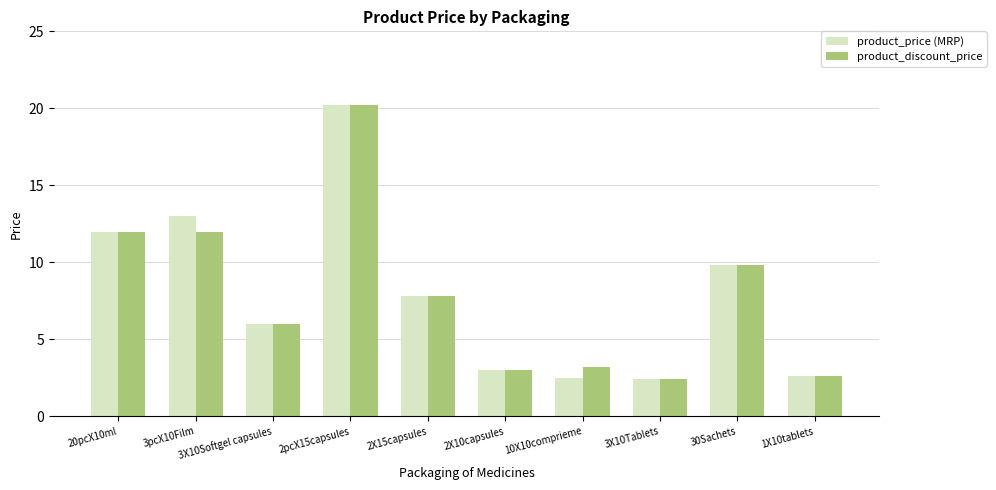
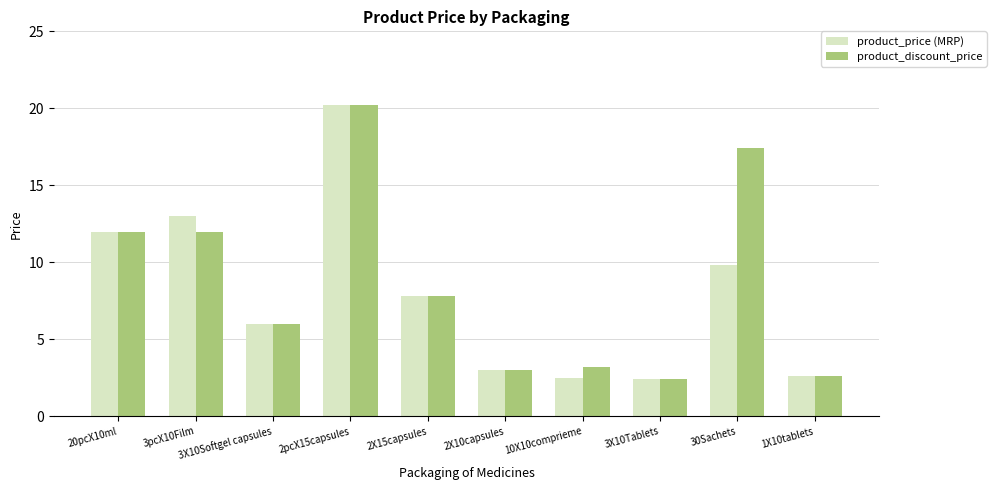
  {
    "product_price (MRP)": {
      "20pcX10ml": 12.0,
      "3pcX10Film": 13.0,
      "3X10Softgel capsules": 6.0,
      "2pcX15capsules": 20.2,
      "2X15capsules": 7.8,
      "2X10capsules": 3.0,
      "10X10comprieme": 2.5,
      "3X10Tablets": 2.4,
      "30Sachets": 9.8,
      "1X10tablets": 2.6
    },
    "product_discount_price": {
      "20pcX10ml": 12.0,
      "3pcX10Film": 12.0,
      "3X10Softgel capsules": 6.0,
      "2pcX15capsules": 20.2,
      "2X15capsules": 7.8,
      "2X10capsules": 3.0,
      "10X10comprieme": 3.2,
      "3X10Tablets": 2.4,
-     "30Sachets": 9.8,
+     "30Sachets": 17.4,
      "1X10tablets": 2.6
    }
  }
